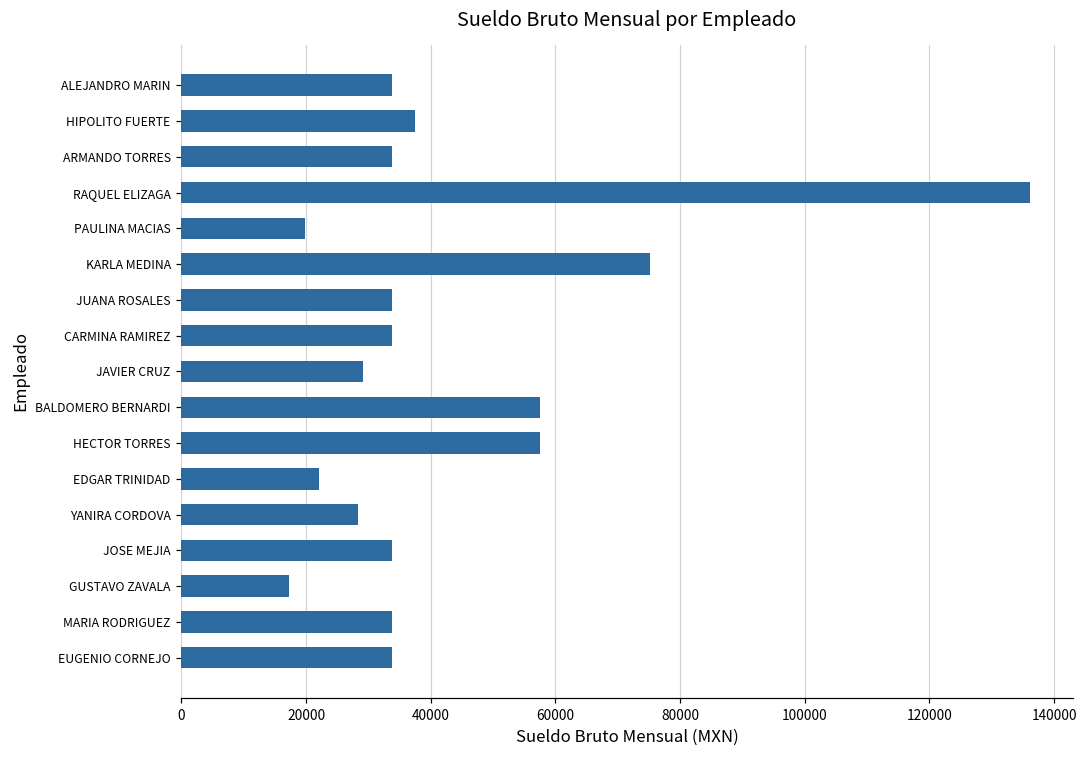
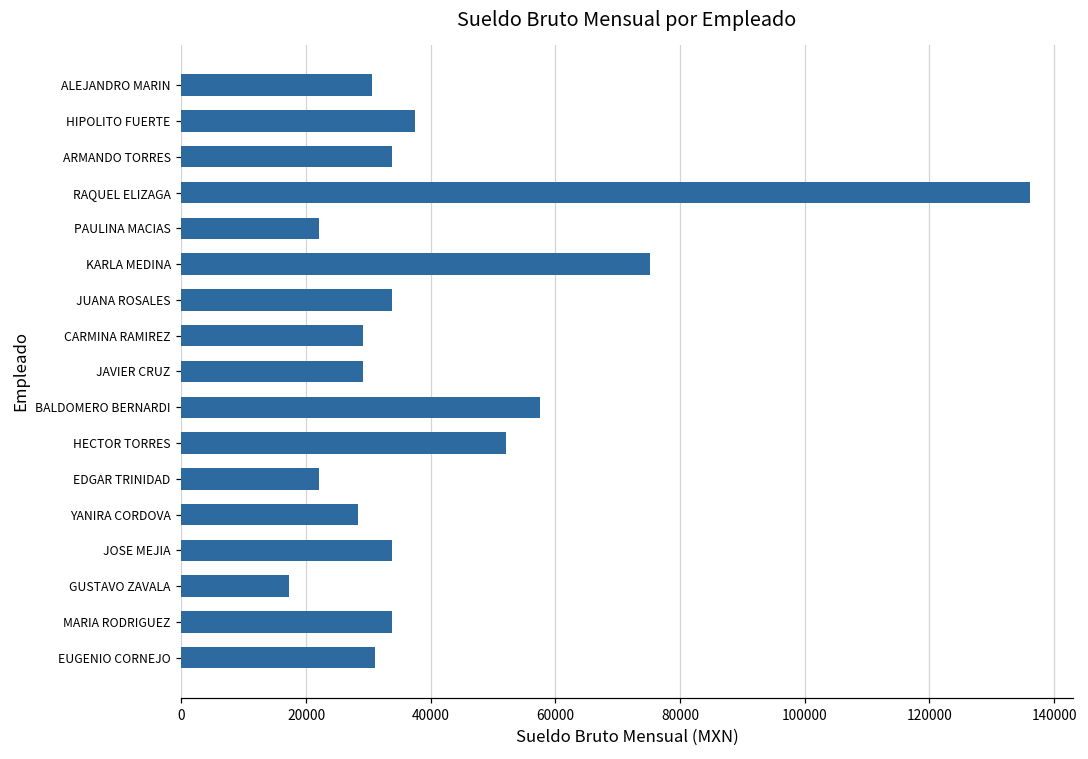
  {
-   "ALEJANDRO MARIN": 34000,
+   "ALEJANDRO MARIN": 31000,
    "HIPOLITO FUERTE": 37000,
    "ARMANDO TORRES": 34000,
    "RAQUEL ELIZAGA": 136000,
-   "PAULINA MACIAS": 20000,
+   "PAULINA MACIAS": 22000,
    "KARLA MEDINA": 75000,
    "JUANA ROSALES": 34000,
-   "CARMINA RAMIREZ": 34000,
+   "CARMINA RAMIREZ": 29000,
    "JAVIER CRUZ": 29000,
    "BALDOMERO BERNARDI": 58000,
-   "HECTOR TORRES": 58000,
+   "HECTOR TORRES": 52000,
    "EDGAR TRINIDAD": 22000,
    "YANIRA CORDOVA": 28000,
    "JOSE MEJIA": 34000,
    "GUSTAVO ZAVALA": 17000,
    "MARIA RODRIGUEZ": 34000,
-   "EUGENIO CORNEJO": 34000
+   "EUGENIO CORNEJO": 31000
  }
